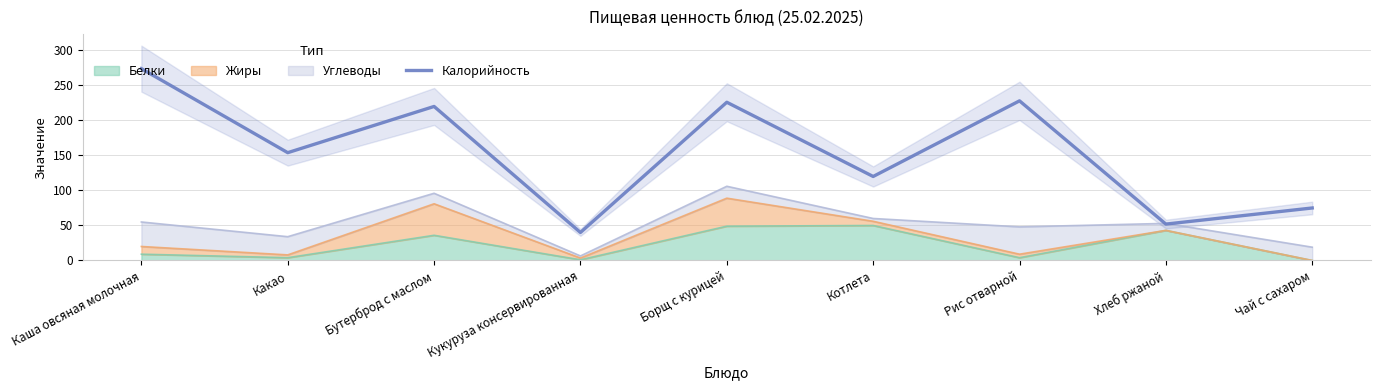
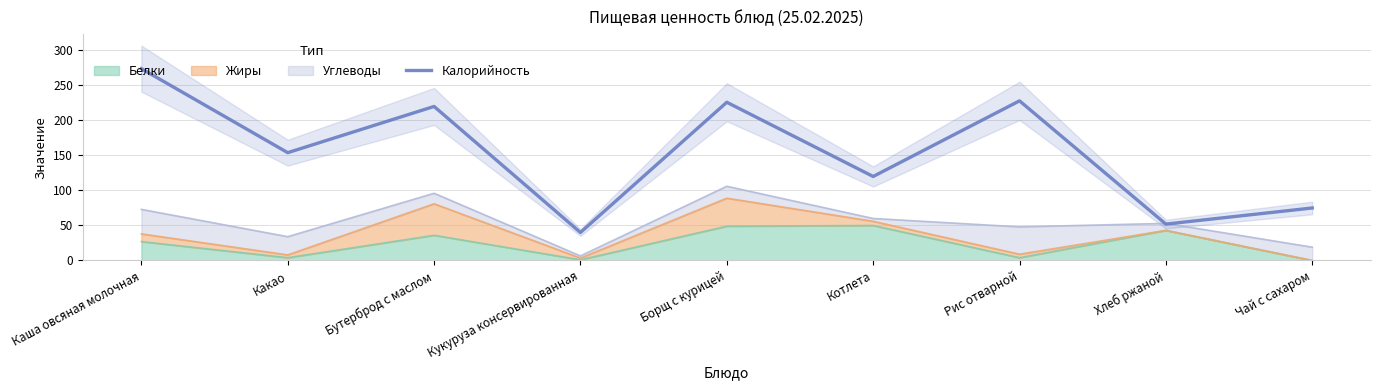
  {
    "Белки": {
-     "Каша овсяная молочная": 10,
+     "Каша овсяная молочная": 30,
      "Какао": 0,
      "Бутерброд с маслом": 40,
      "Борщ с курицей": 50,
      "Котлета": 50,
      "Рис отварной": 0
    },
    "Жиры": {
      "Каша овсяная молочная": 10,
      "Какао": 0,
      "Бутерброд с маслом": 50,
      "Борщ с курицей": 40,
      "Котлета": 10,
      "Рис отварной": 10
    }
  }
